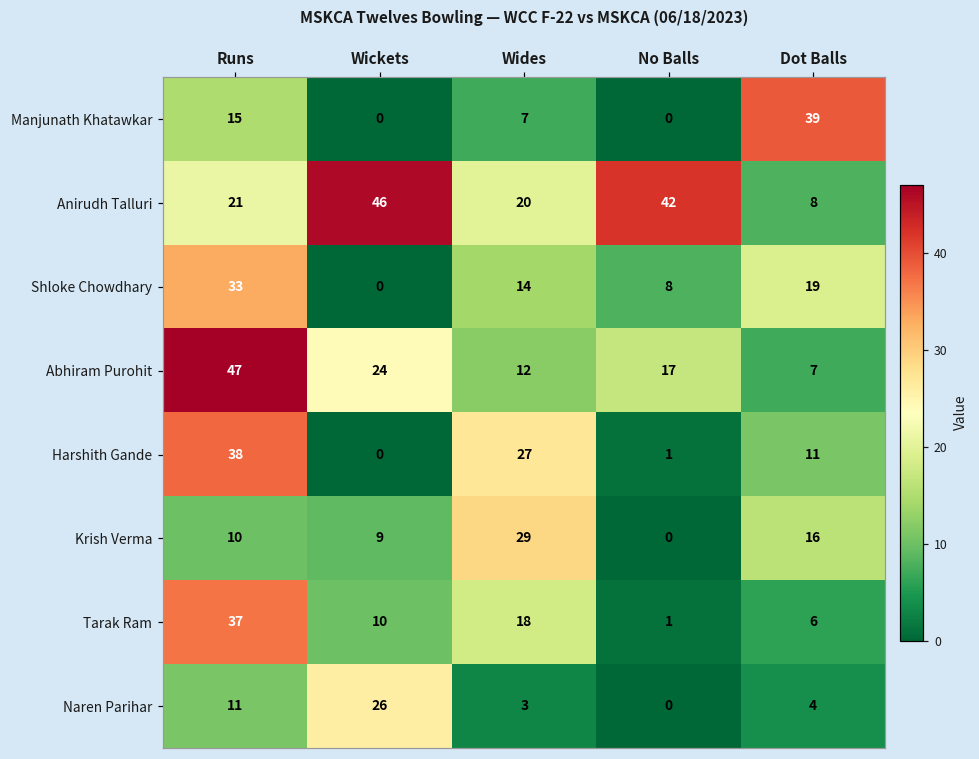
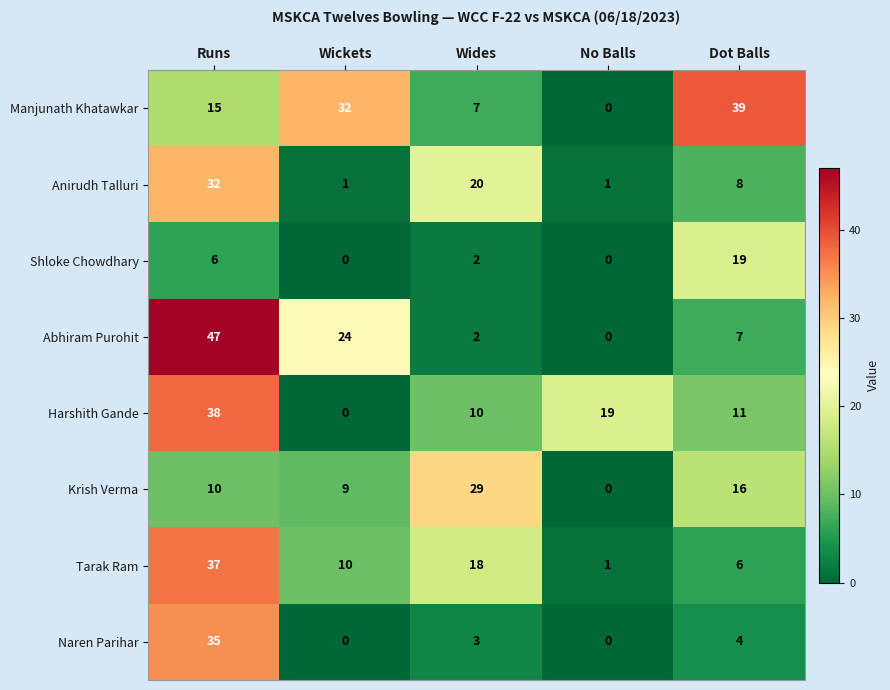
  {
    "Manjunath Khatawkar": {
      "Runs": 15,
-     "Wickets": 0,
+     "Wickets": 32,
      "Wides": 7,
      "No Balls": 0,
      "Dot Balls": 39
    },
    "Anirudh Talluri": {
-     "Runs": 21,
-     "Wickets": 46,
+     "Runs": 32,
+     "Wickets": 1,
      "Wides": 20,
-     "No Balls": 42,
+     "No Balls": 1,
      "Dot Balls": 8
    },
    "Shloke Chowdhary": {
-     "Runs": 33,
+     "Runs": 6,
      "Wickets": 0,
-     "Wides": 14,
-     "No Balls": 8,
+     "Wides": 2,
+     "No Balls": 0,
      "Dot Balls": 19
    },
    "Abhiram Purohit": {
      "Runs": 47,
      "Wickets": 24,
-     "Wides": 12,
-     "No Balls": 17,
+     "Wides": 2,
+     "No Balls": 0,
      "Dot Balls": 7
    },
    "Harshith Gande": {
      "Runs": 38,
      "Wickets": 0,
-     "Wides": 27,
-     "No Balls": 1,
+     "Wides": 10,
+     "No Balls": 19,
      "Dot Balls": 11
    },
    "Krish Verma": {
      "Runs": 10,
      "Wickets": 9,
      "Wides": 29,
      "No Balls": 0,
      "Dot Balls": 16
    },
    "Tarak Ram": {
      "Runs": 37,
      "Wickets": 10,
      "Wides": 18,
      "No Balls": 1,
      "Dot Balls": 6
    },
    "Naren Parihar": {
-     "Runs": 11,
-     "Wickets": 26,
+     "Runs": 35,
+     "Wickets": 0,
      "Wides": 3,
      "No Balls": 0,
      "Dot Balls": 4
    }
  }
